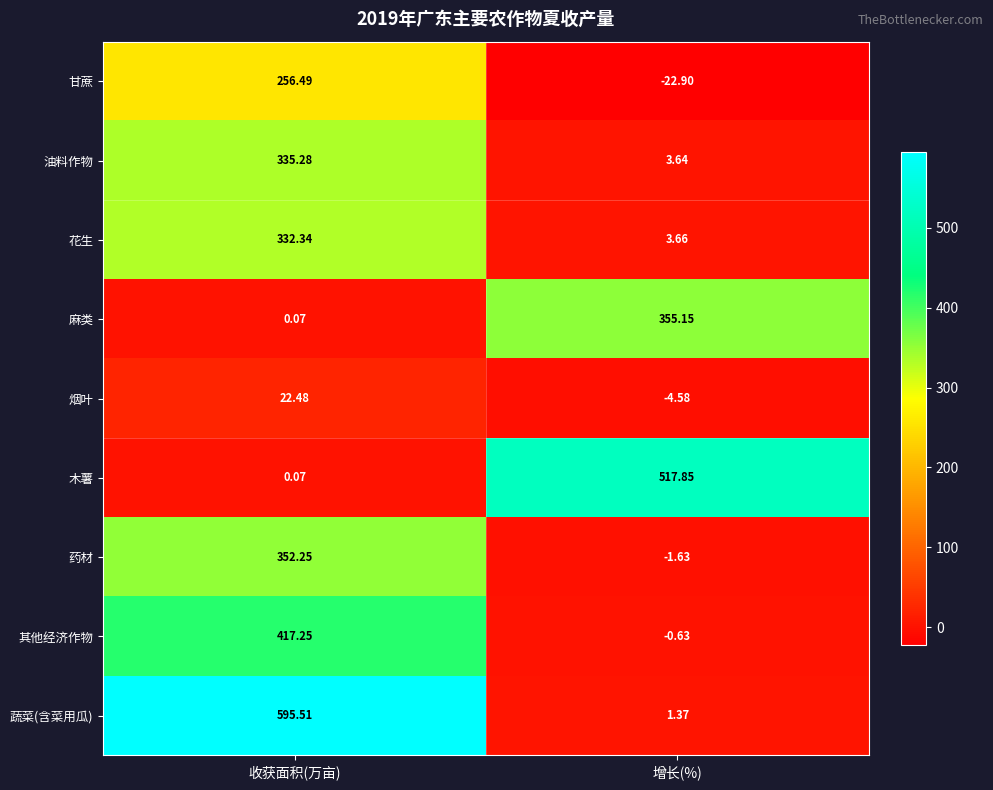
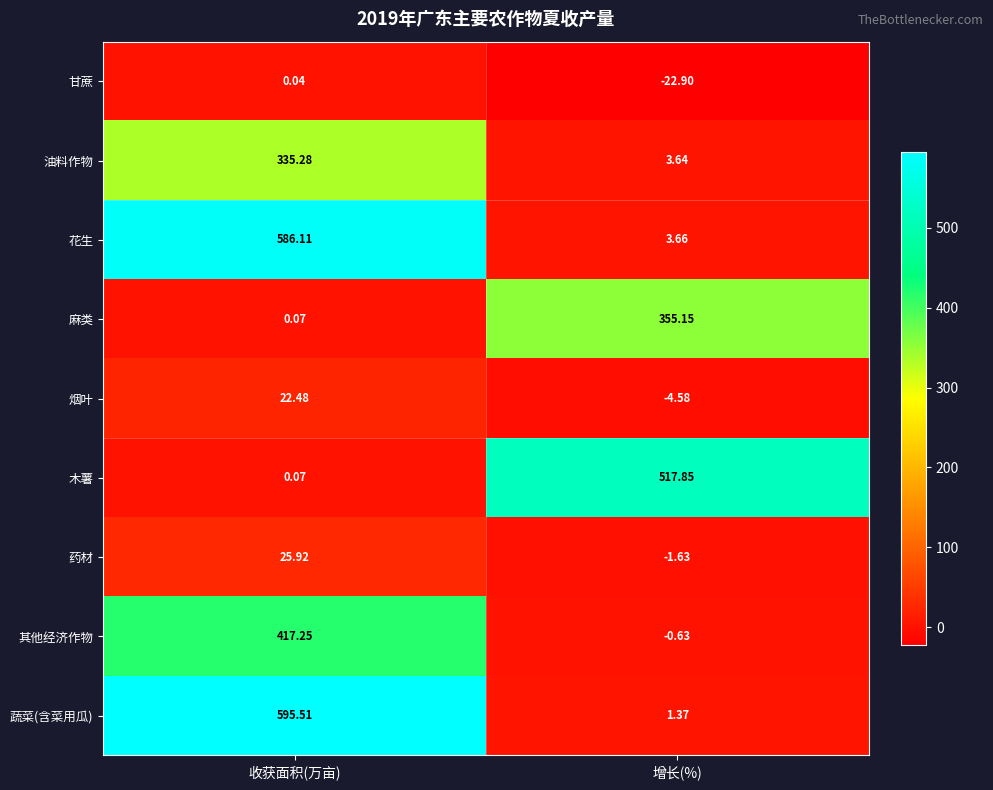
  {
    "甘蔗": {
-     "收获面积(万亩)": 256.49,
+     "收获面积(万亩)": 0.04,
      "增长(%)": -22.90
    },
    "油料作物": {
      "收获面积(万亩)": 335.28,
      "增长(%)": 3.64
    },
    "花生": {
-     "收获面积(万亩)": 332.34,
+     "收获面积(万亩)": 586.11,
      "增长(%)": 3.66
    },
    "麻类": {
      "收获面积(万亩)": 0.07,
      "增长(%)": 355.15
    },
    "烟叶": {
      "收获面积(万亩)": 22.48,
      "增长(%)": -4.58
    },
    "木薯": {
      "收获面积(万亩)": 0.07,
      "增长(%)": 517.85
    },
    "药材": {
-     "收获面积(万亩)": 352.25,
+     "收获面积(万亩)": 25.92,
      "增长(%)": -1.63
    },
    "其他经济作物": {
      "收获面积(万亩)": 417.25,
      "增长(%)": -0.63
    },
    "蔬菜(含菜用瓜)": {
      "收获面积(万亩)": 595.51,
      "增长(%)": 1.37
    }
  }
